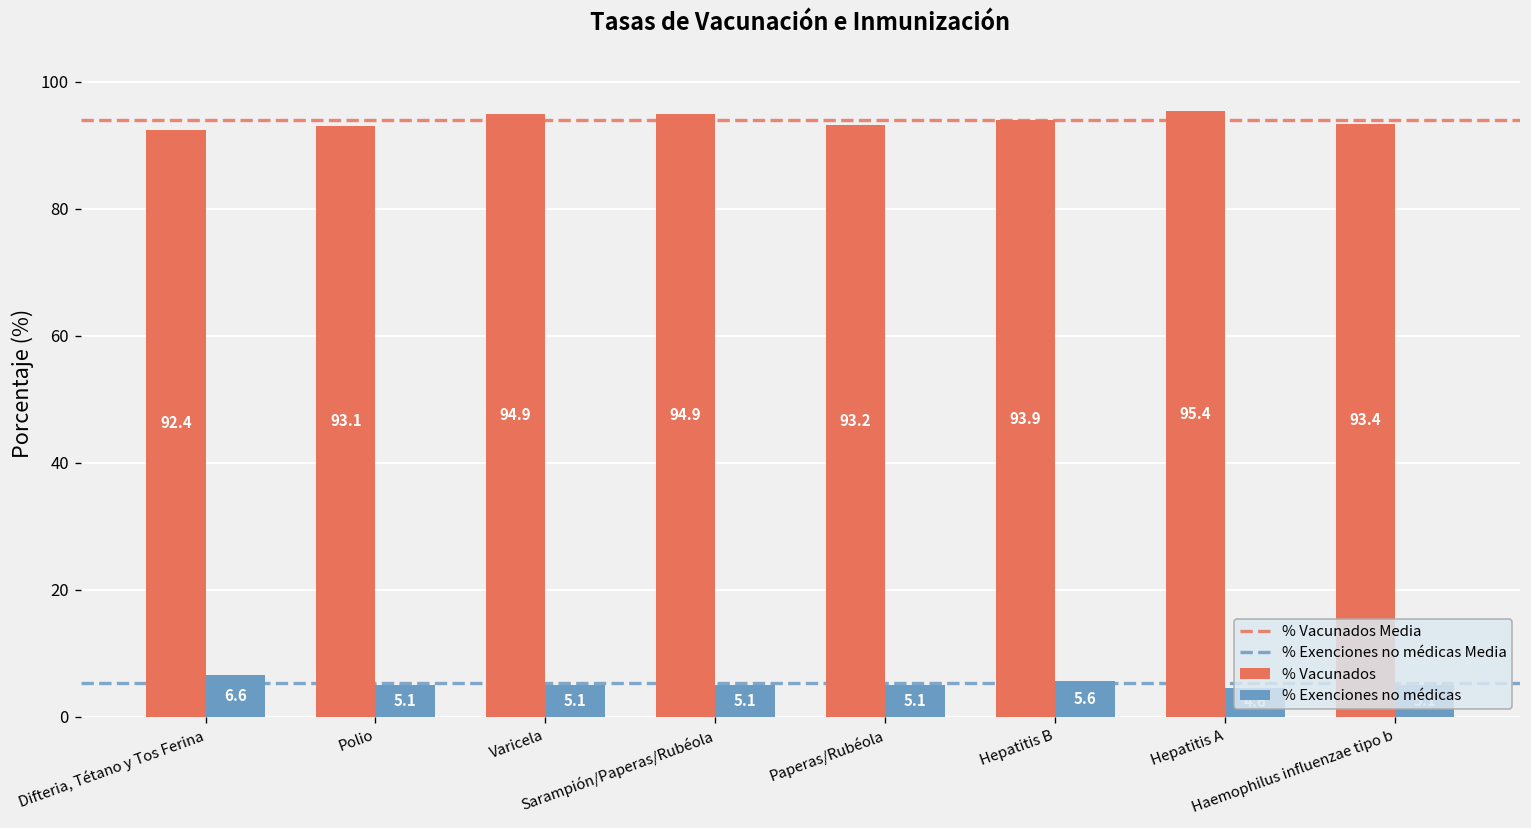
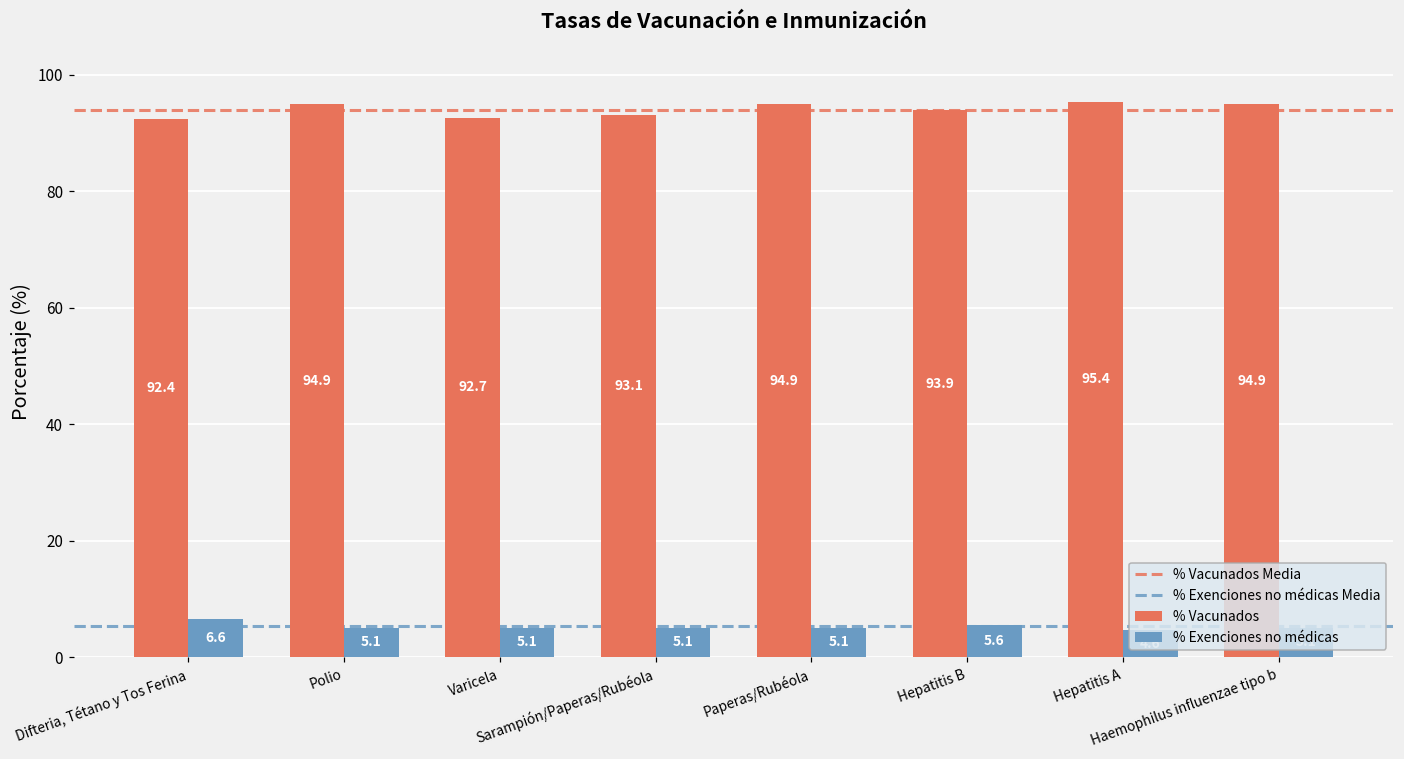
  {
    "% Vacunados": {
      "Difteria, Tétano y Tos Ferina": 92.4,
-     "Polio": 93.1,
-     "Varicela": 94.9,
-     "Sarampión/Paperas/Rubéola": 94.9,
-     "Paperas/Rubéola": 93.2,
+     "Polio": 94.9,
+     "Varicela": 92.7,
+     "Sarampión/Paperas/Rubéola": 93.1,
+     "Paperas/Rubéola": 94.9,
      "Hepatitis B": 93.9,
      "Hepatitis A": 95.4,
-     "Haemophilus influenzae tipo b": 93.4
+     "Haemophilus influenzae tipo b": 94.9
    },
    "% Exenciones no médicas": {
      "Difteria, Tétano y Tos Ferina": 6.6,
      "Polio": 5.1,
      "Varicela": 5.1,
      "Sarampión/Paperas/Rubéola": 5.1,
      "Paperas/Rubéola": 5.1,
      "Hepatitis B": 5.6
    }
  }
